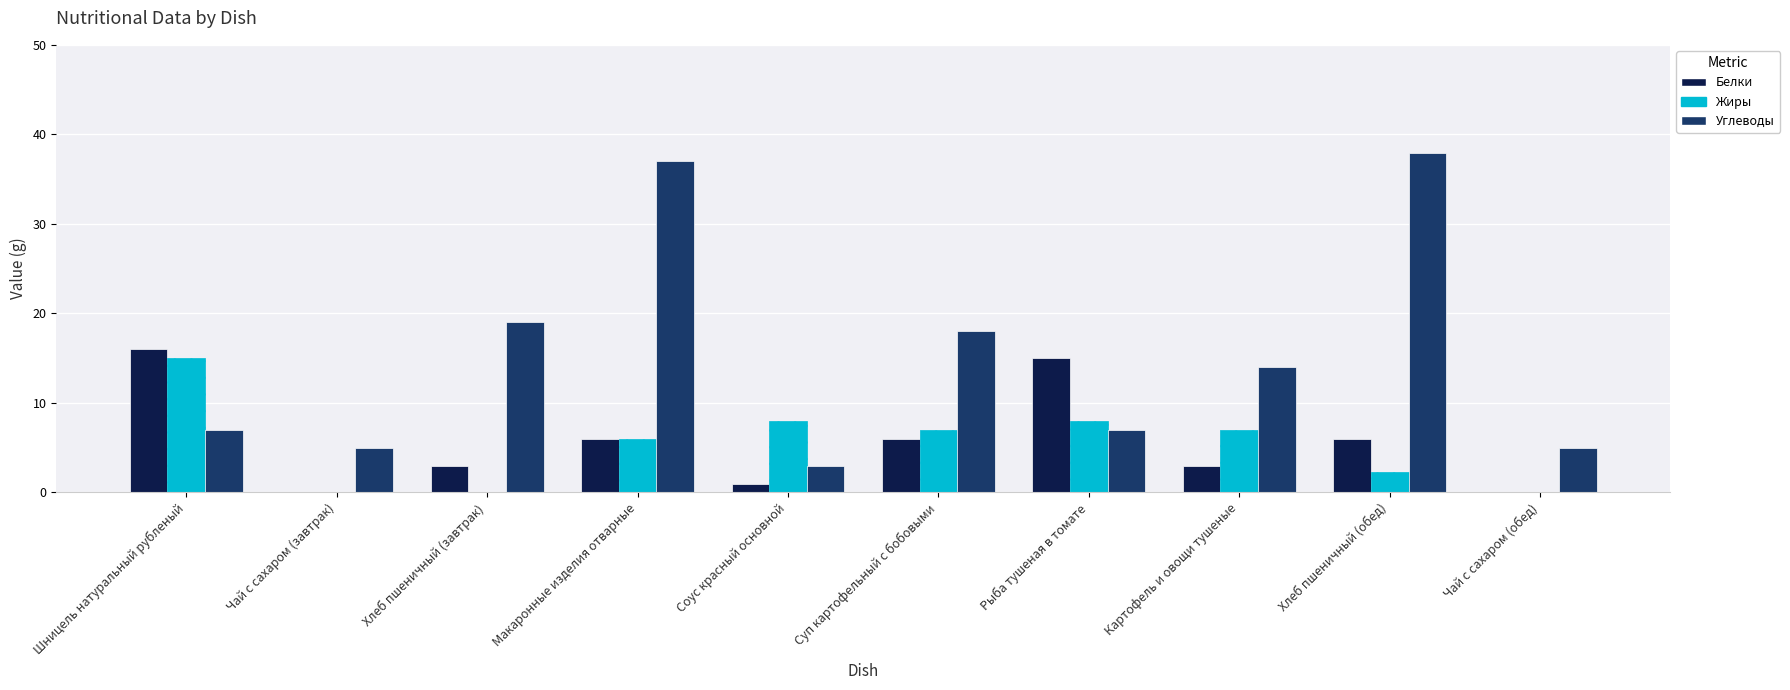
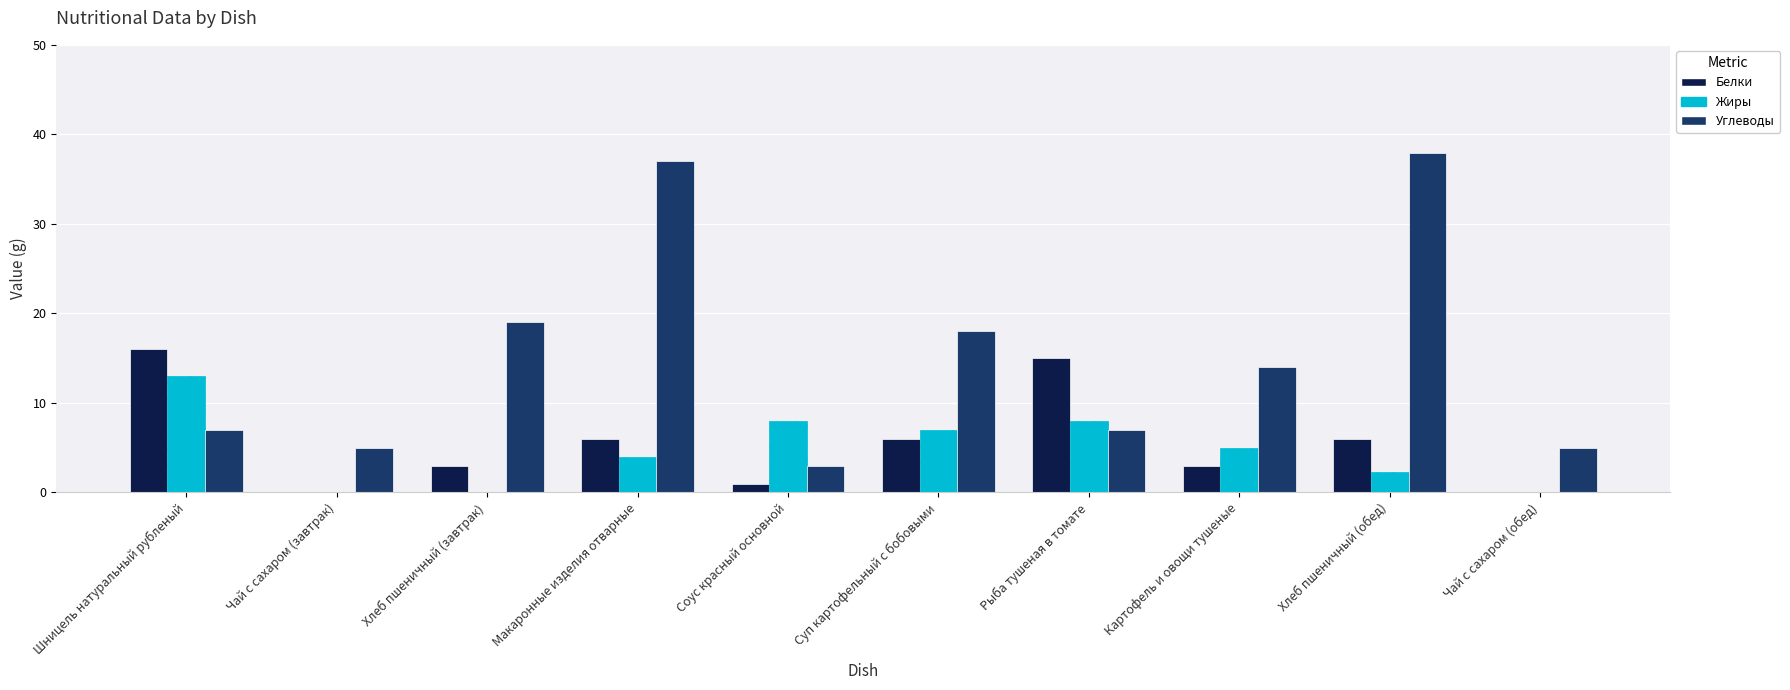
  {
    "Жиры": {
-     "Шницель натуральный рубленый": 15,
+     "Шницель натуральный рубленый": 13,
      "Чай с сахаром (завтрак)": 0,
      "Хлеб пшеничный (завтрак)": 0,
-     "Макаронные изделия отварные": 6,
+     "Макаронные изделия отварные": 4,
      "Соус красный основной": 8,
      "Суп картофельный с бобовыми": 7,
      "Рыба тушеная в томате": 8,
-     "Картофель и овощи тушеные": 7,
+     "Картофель и овощи тушеные": 5,
      "Хлеб пшеничный (обед)": 2,
      "Чай с сахаром (обед)": 0
    }
  }
